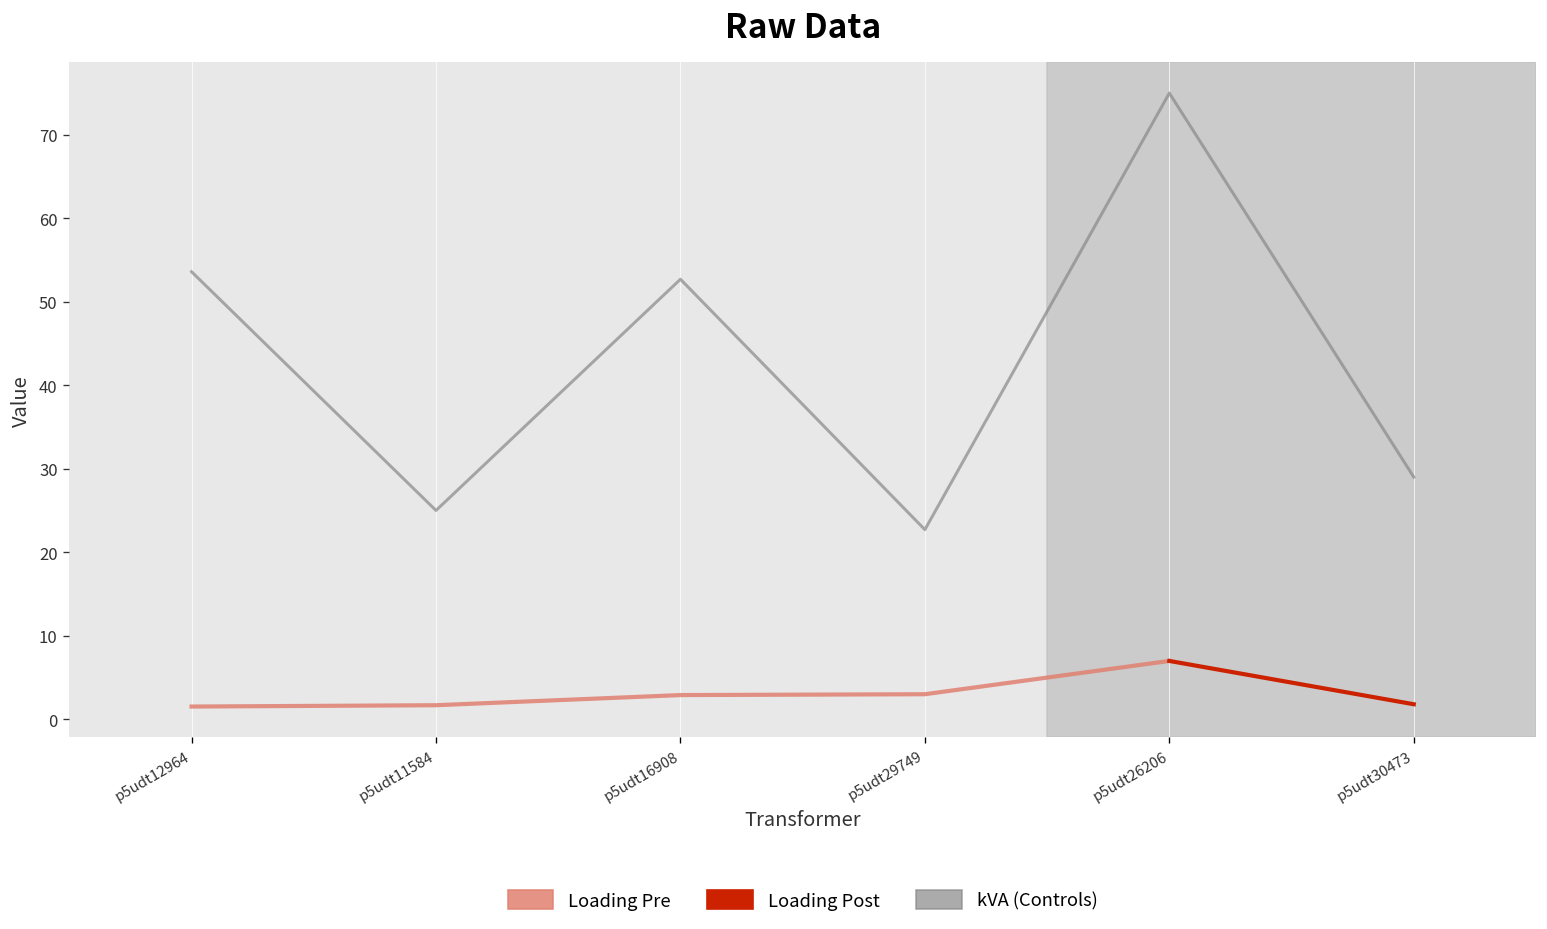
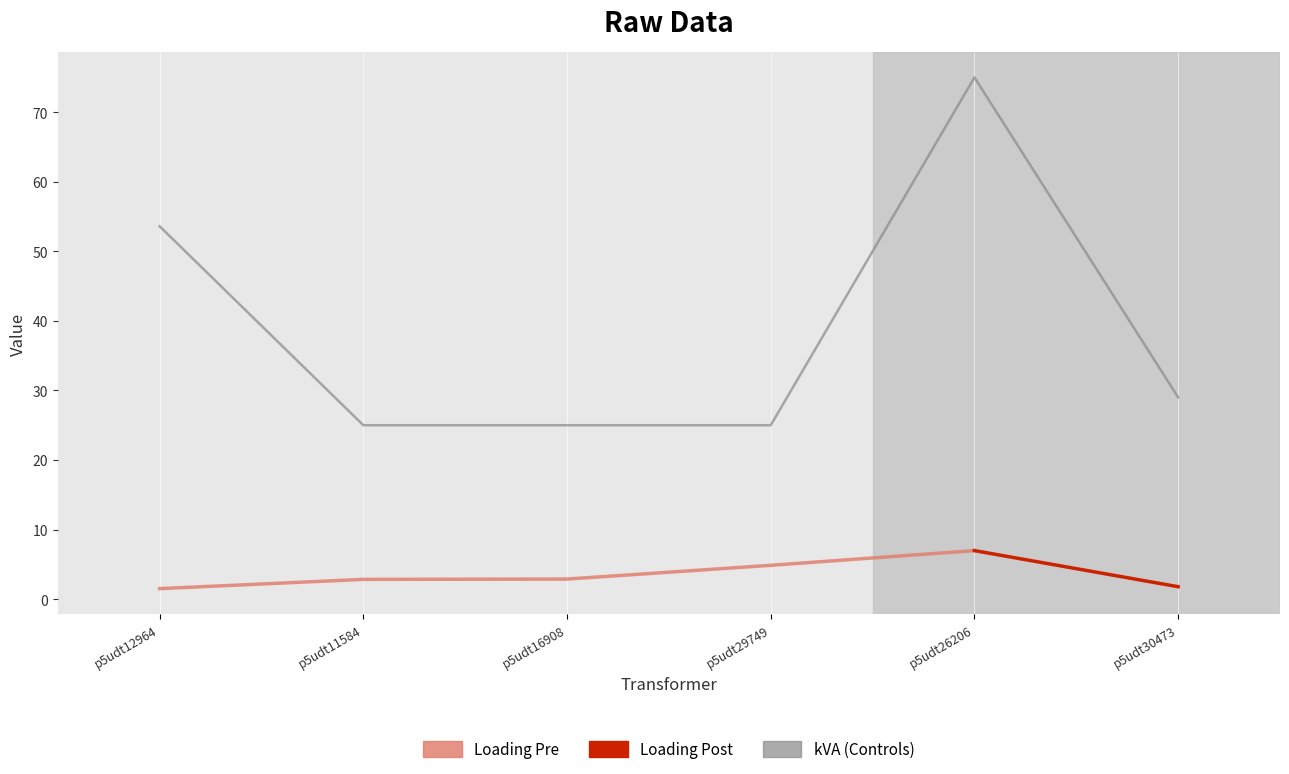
  {
    "kVA (Controls)": {
      "p5udt12964": 54,
      "p5udt11584": 25,
-     "p5udt16908": 53,
-     "p5udt29749": 23,
+     "p5udt16908": 25,
+     "p5udt29749": 25,
      "p5udt26206": 75,
      "p5udt30473": 29
    },
    "Loading Pre": {
      "p5udt12964": 2,
-     "p5udt11584": 2,
+     "p5udt11584": 3,
      "p5udt16908": 3,
-     "p5udt29749": 3
+     "p5udt29749": 5
    },
    "Loading Post": {
      "p5udt30473": 2
    }
  }
